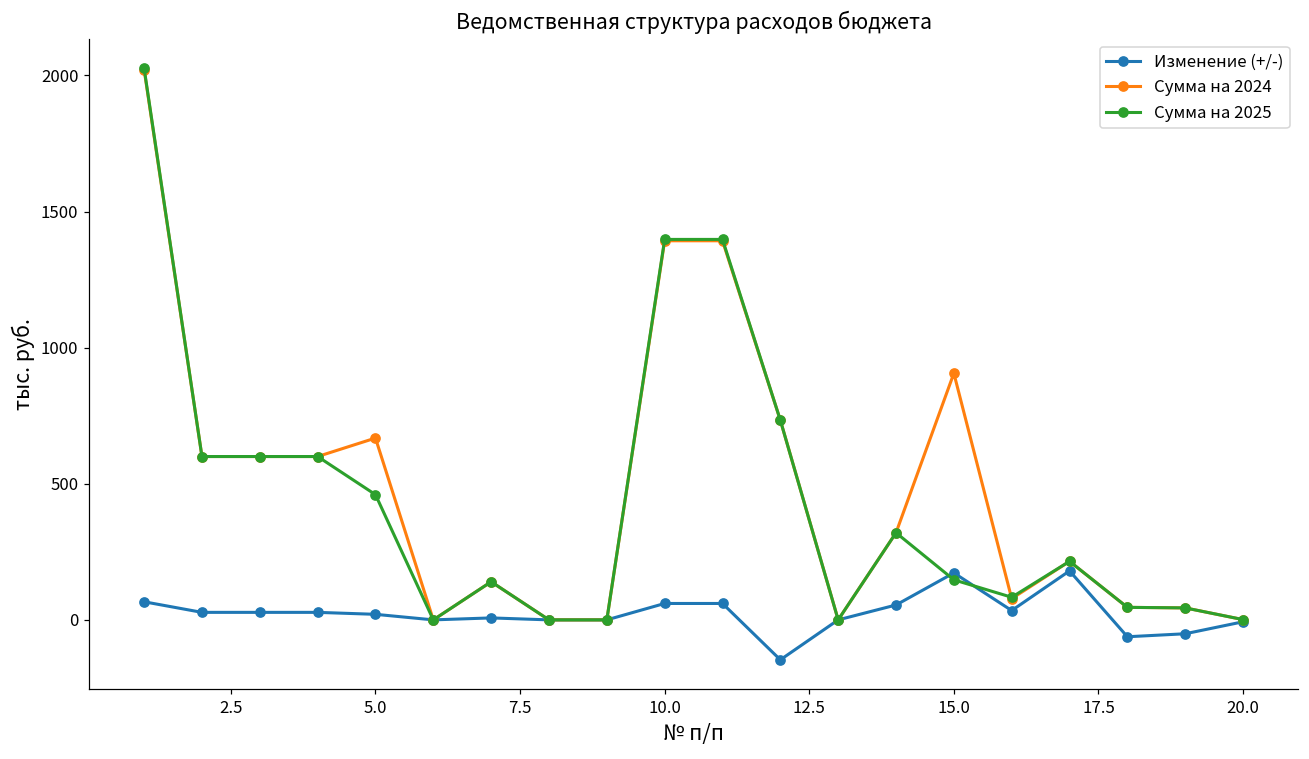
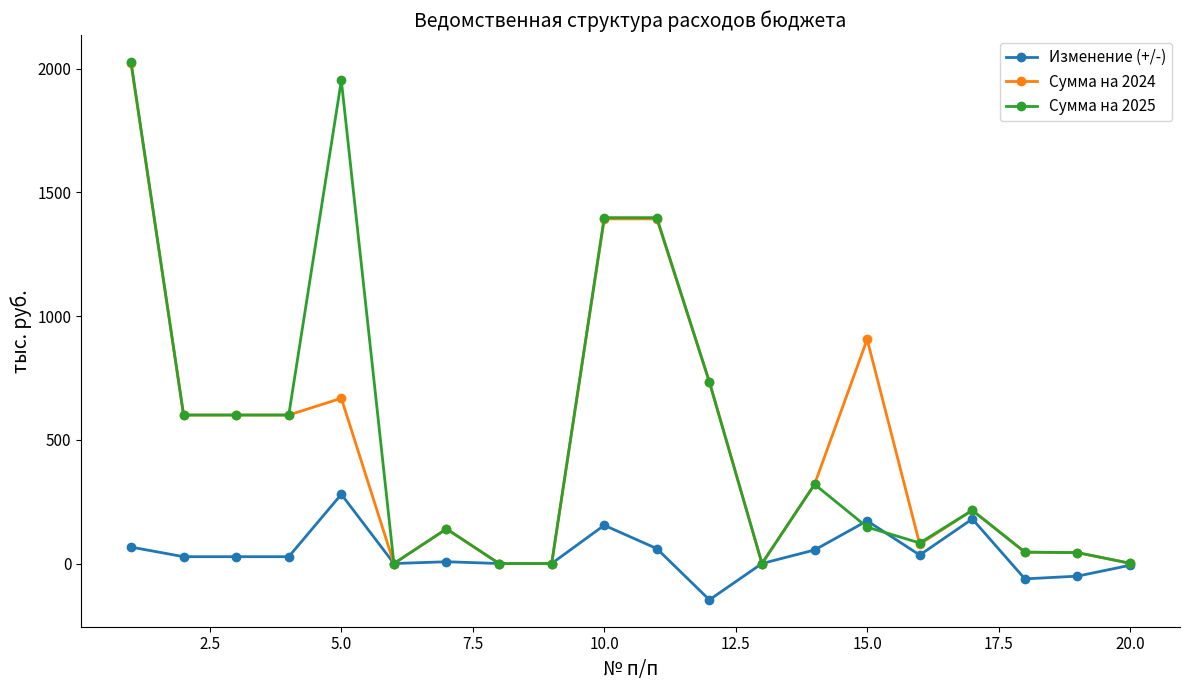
  {
    "Изменение (+/-)": {
-     "5.0": 20,
-     "10.0": 60,
+     "5.0": 280,
+     "10.0": 150,
      "15.0": 170
    },
    "Сумма на 2024": {
      "5.0": 670,
      "15.0": 910
    },
    "Сумма на 2025": {
-     "5.0": 460,
+     "5.0": 1950,
      "15.0": 150
    }
  }
